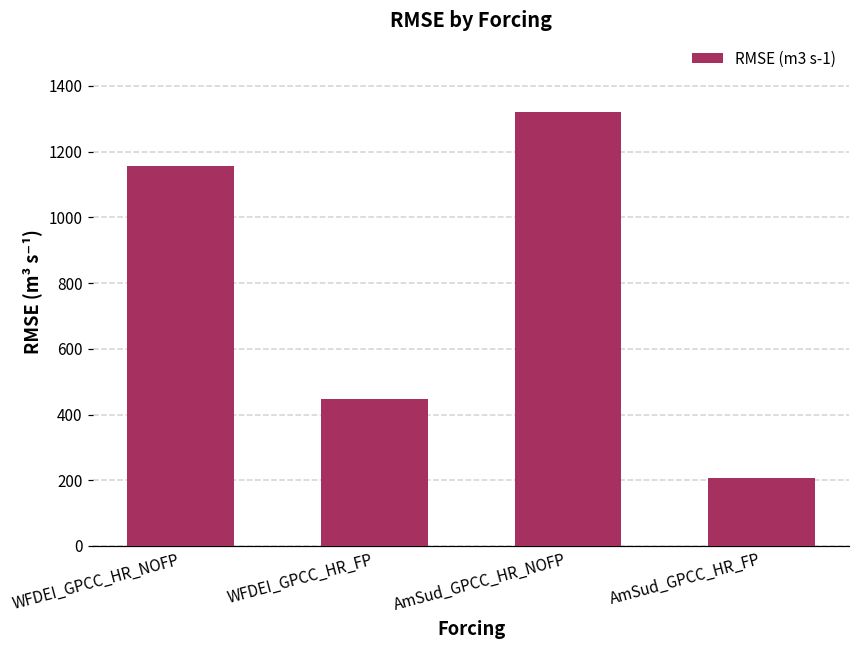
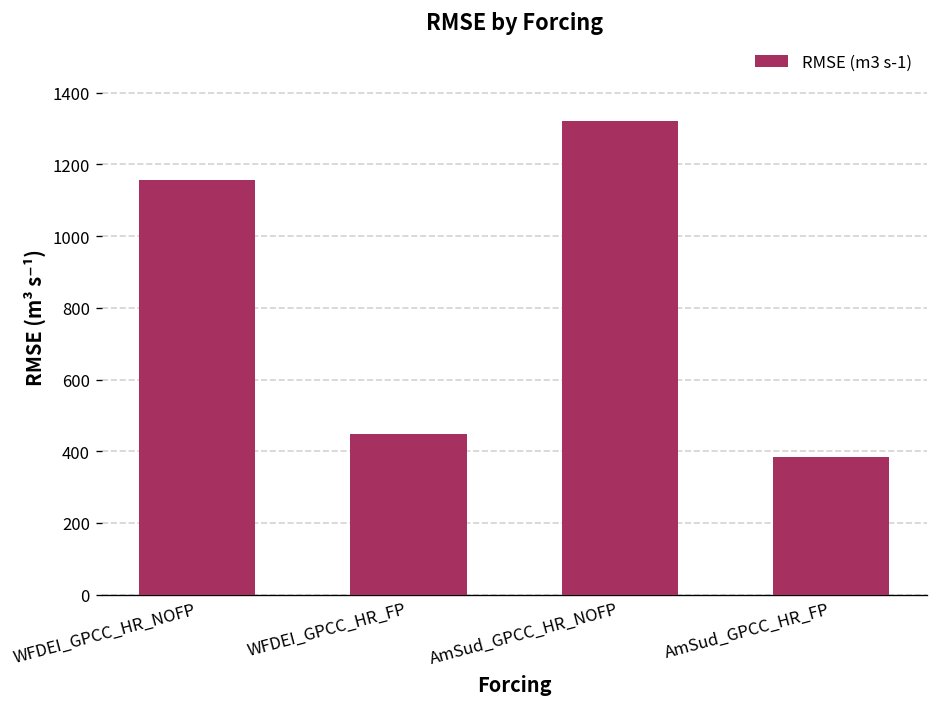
  {
    "WFDEI_GPCC_HR_NOFP": 1160,
    "WFDEI_GPCC_HR_FP": 450,
    "AmSud_GPCC_HR_NOFP": 1320,
-   "AmSud_GPCC_HR_FP": 210
+   "AmSud_GPCC_HR_FP": 380
  }
